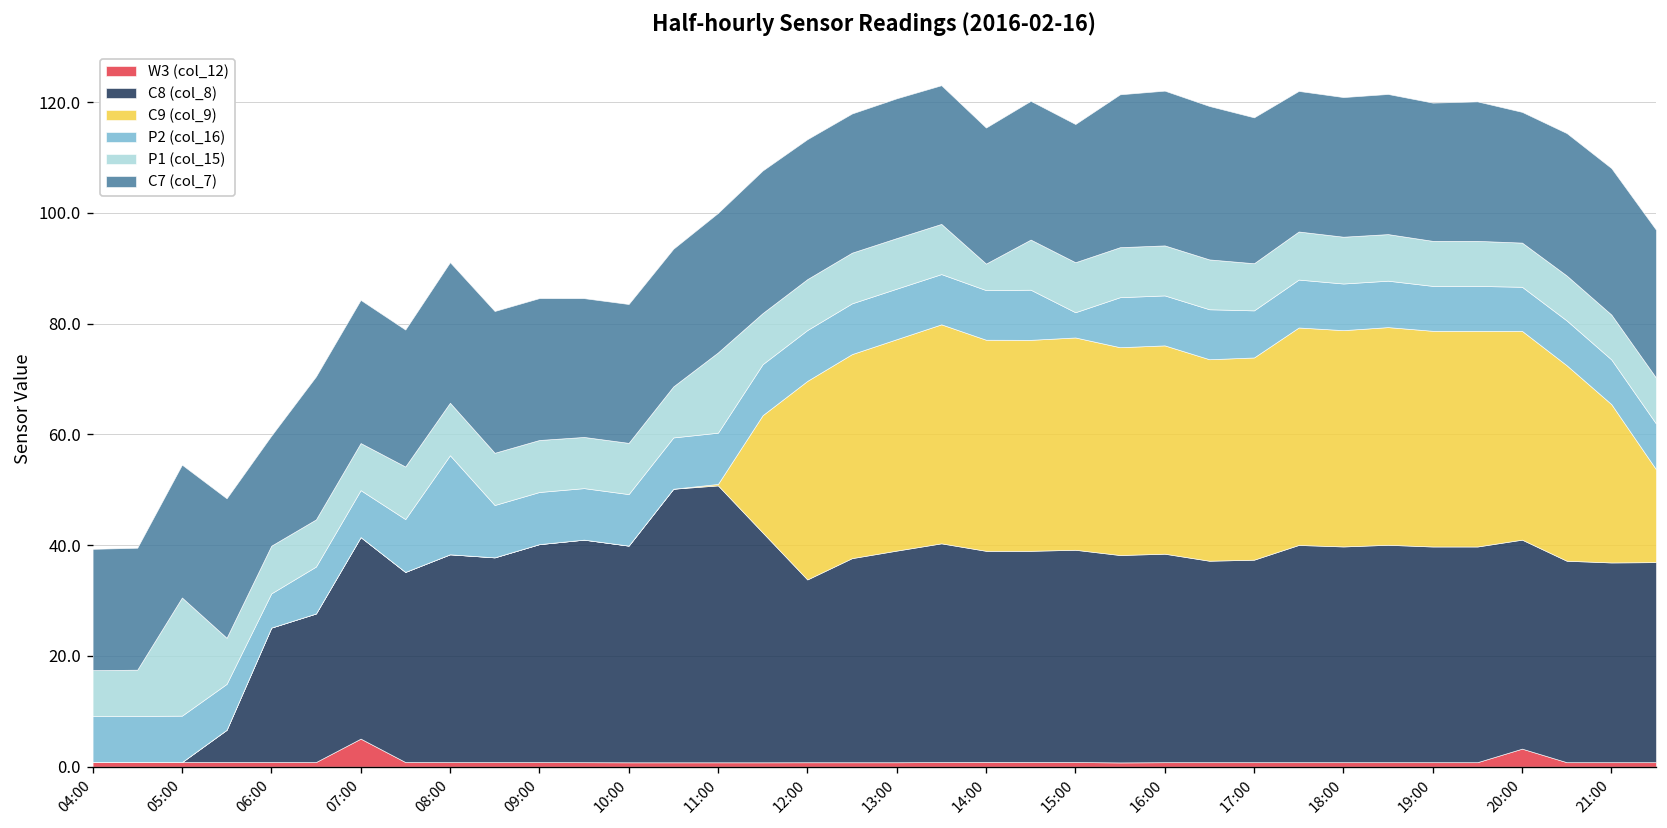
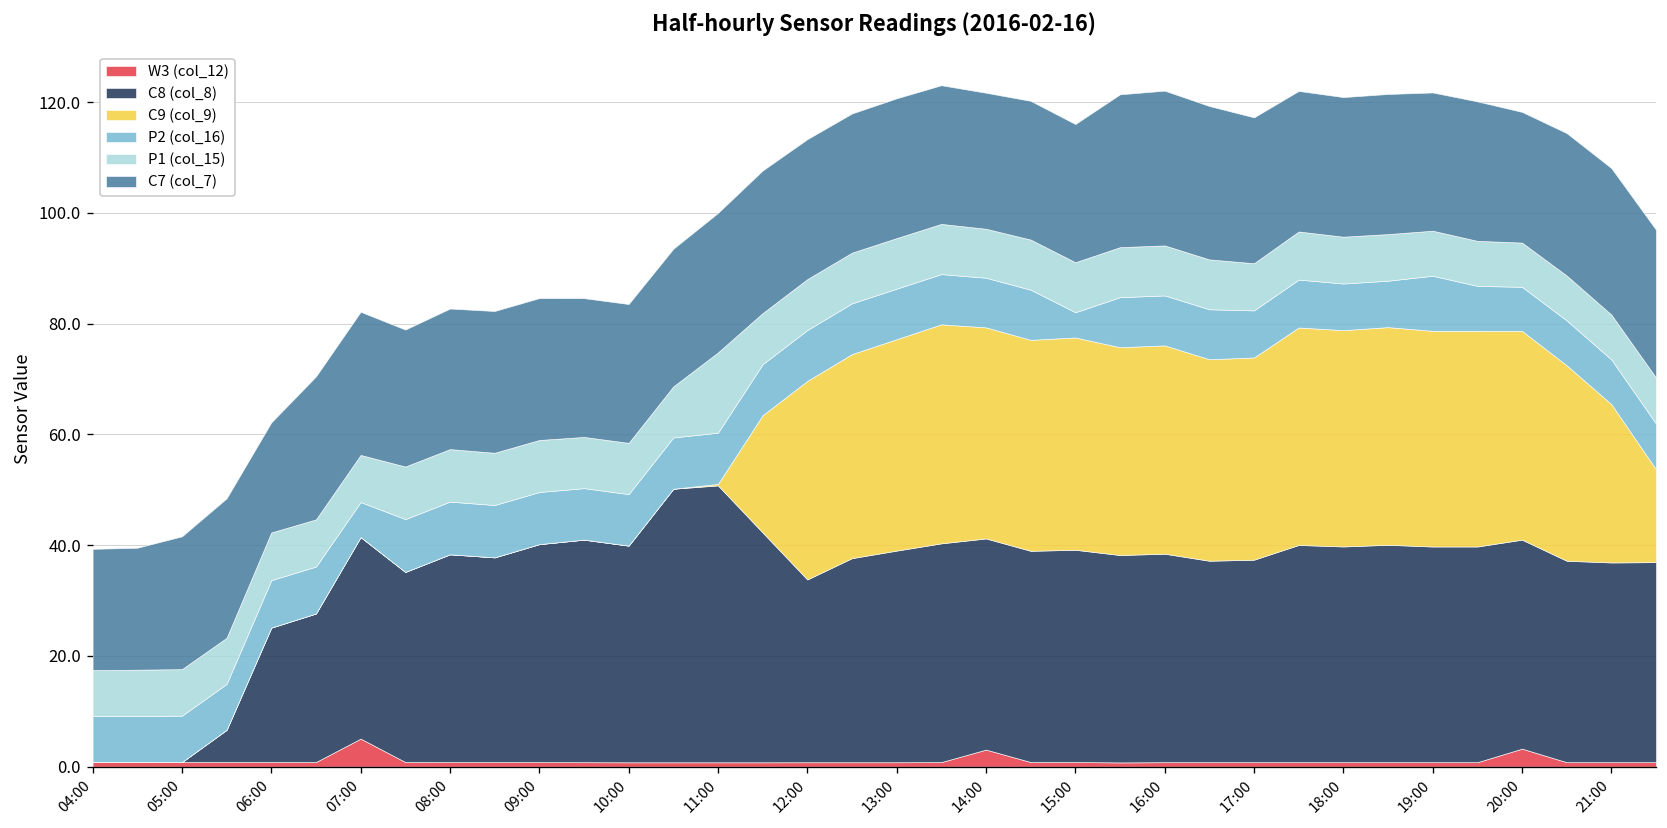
  {
    "W3 (col_12)": {
      "06:00": 1,
      "07:00": 5,
      "08:00": 1,
      "09:00": 1,
      "10:00": 1,
      "11:00": 1,
      "12:00": 1,
      "13:00": 1,
-     "14:00": 1,
+     "14:00": 3,
      "15:00": 1,
      "16:00": 1,
      "17:00": 1,
      "18:00": 1,
      "19:00": 1,
      "20:00": 3,
      "21:00": 1
    },
    "C8 (col_8)": {
      "12:00": 33,
      "13:00": 38,
      "14:00": 38,
      "15:00": 38,
      "16:00": 38,
      "17:00": 37,
      "18:00": 39,
      "19:00": 39,
      "20:00": 38,
      "21:00": 36
    },
    "C9 (col_9)": {
      "12:00": 36,
      "13:00": 38,
      "14:00": 38,
      "15:00": 38,
      "16:00": 38,
      "17:00": 37,
      "18:00": 39,
      "19:00": 39,
      "20:00": 38,
      "21:00": 29
    },
    "P2 (col_16)": {
      "04:00": 8,
      "05:00": 8,
-     "06:00": 6,
-     "07:00": 8,
-     "08:00": 18,
+     "06:00": 9,
+     "07:00": 6,
+     "08:00": 10,
      "09:00": 9,
      "10:00": 9,
      "11:00": 9,
      "12:00": 9,
      "13:00": 9,
      "14:00": 9,
      "15:00": 5,
      "16:00": 9,
      "17:00": 9,
      "18:00": 8,
-     "19:00": 8,
+     "19:00": 10,
      "20:00": 8,
      "21:00": 8
    },
    "P1 (col_15)": {
      "04:00": 8,
-     "05:00": 21,
+     "05:00": 8,
      "06:00": 9,
      "07:00": 9,
      "08:00": 9,
      "09:00": 9,
      "10:00": 9,
      "11:00": 14,
      "12:00": 9,
      "13:00": 9,
-     "14:00": 5,
+     "14:00": 9,
      "15:00": 9,
      "16:00": 9,
      "17:00": 9,
      "18:00": 8,
      "19:00": 8,
      "20:00": 8,
      "21:00": 8
    },
    "C7 (col_7)": {
      "04:00": 22,
      "05:00": 24,
      "06:00": 20,
      "07:00": 26,
      "08:00": 25,
      "09:00": 26,
      "10:00": 25,
      "11:00": 25,
      "12:00": 25,
      "13:00": 25,
      "14:00": 25,
      "15:00": 25,
      "16:00": 28,
      "17:00": 26,
      "18:00": 25,
      "19:00": 25,
      "20:00": 24,
      "21:00": 26
    }
  }
